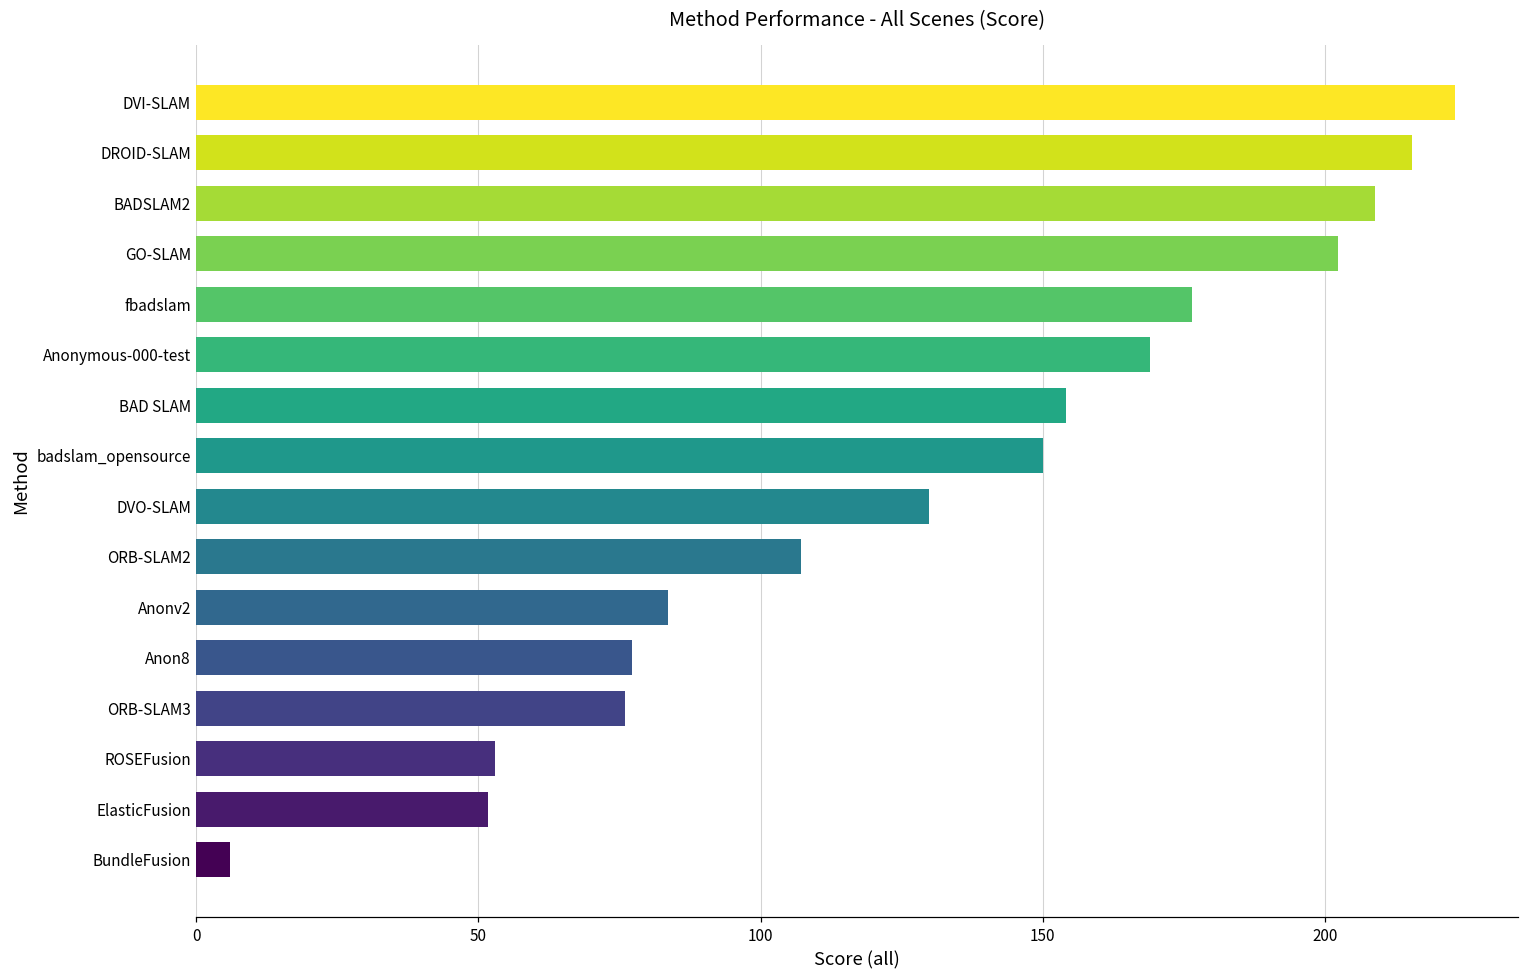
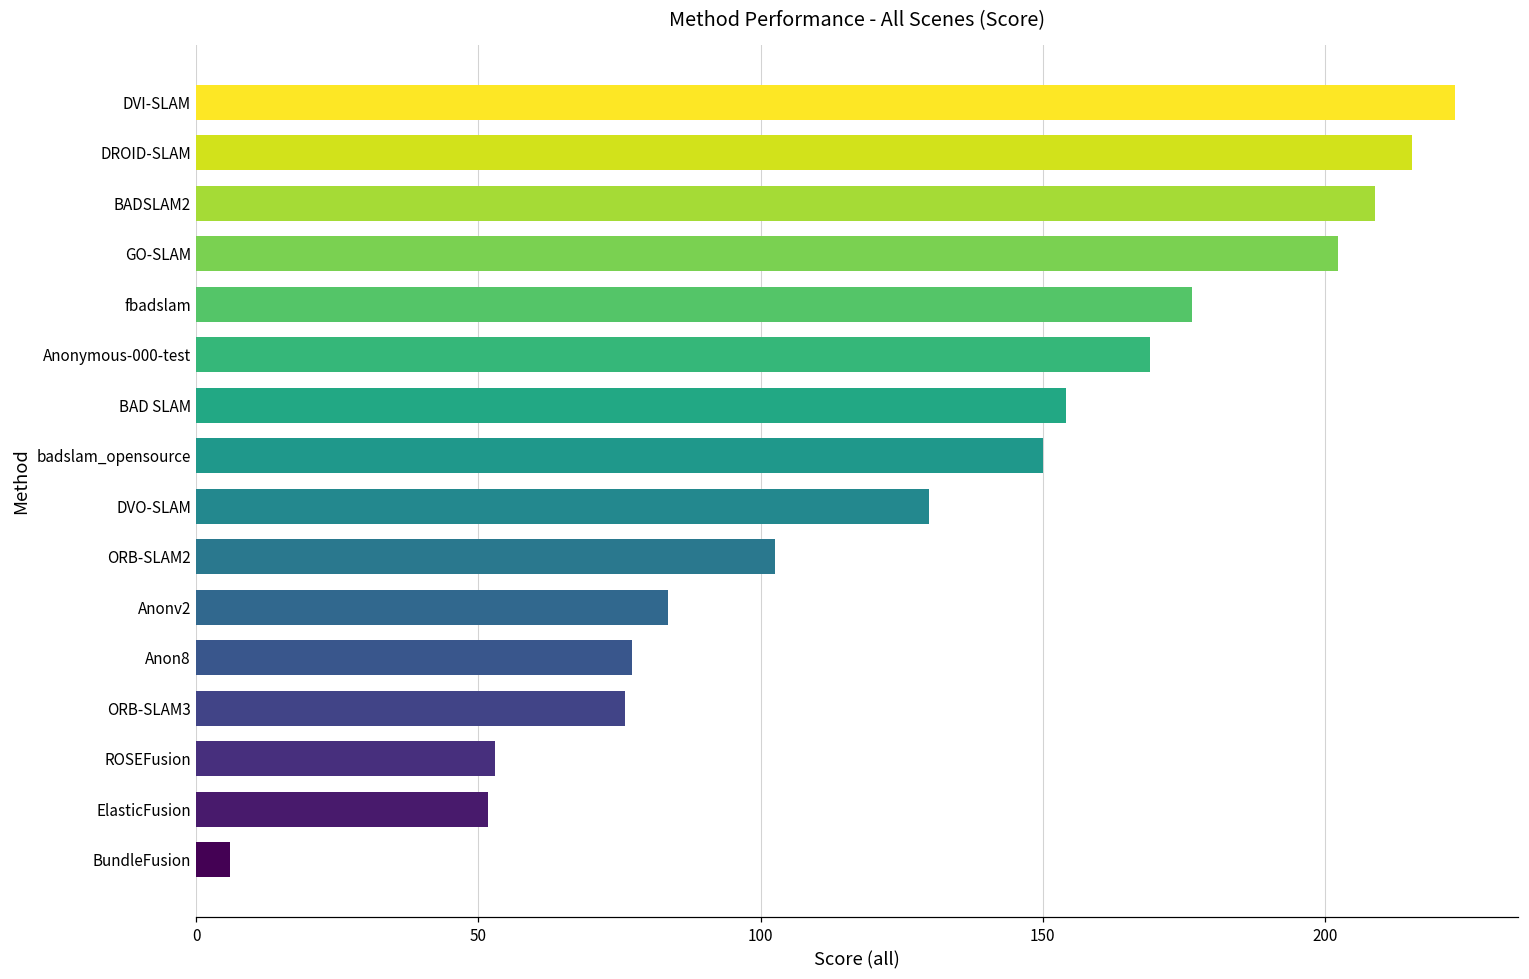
  {
    "DVI-SLAM": 223,
    "DROID-SLAM": 215,
    "BADSLAM2": 209,
    "GO-SLAM": 202,
    "fbadslam": 176,
    "Anonymous-000-test": 169,
    "BAD SLAM": 154,
    "badslam_opensource": 150,
    "DVO-SLAM": 130,
-   "ORB-SLAM2": 107,
+   "ORB-SLAM2": 103,
    "Anonv2": 84,
    "Anon8": 77,
    "ORB-SLAM3": 76,
    "ROSEFusion": 53,
    "ElasticFusion": 52,
    "BundleFusion": 6
  }
